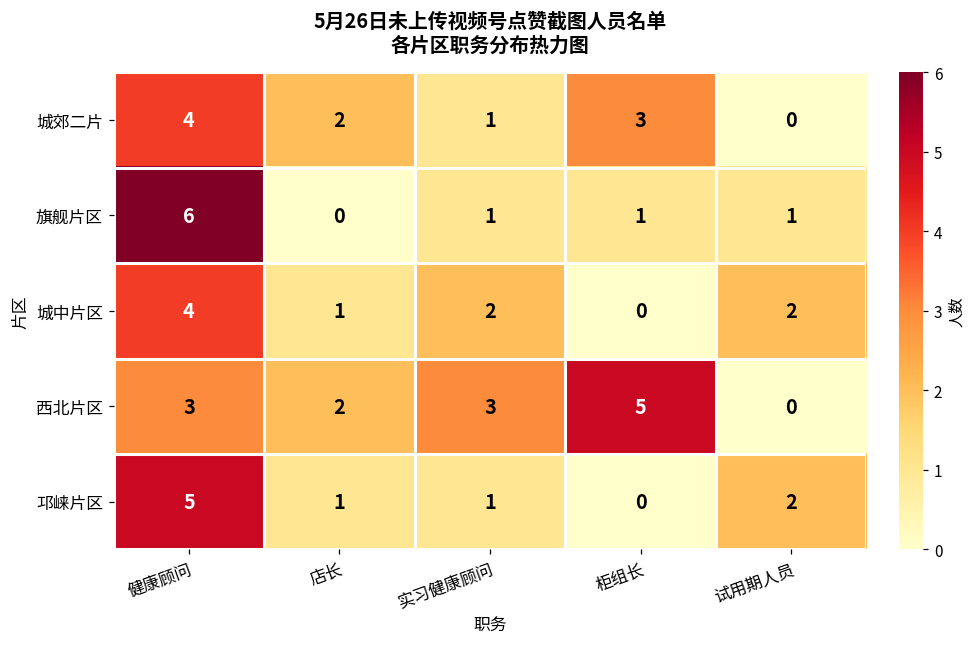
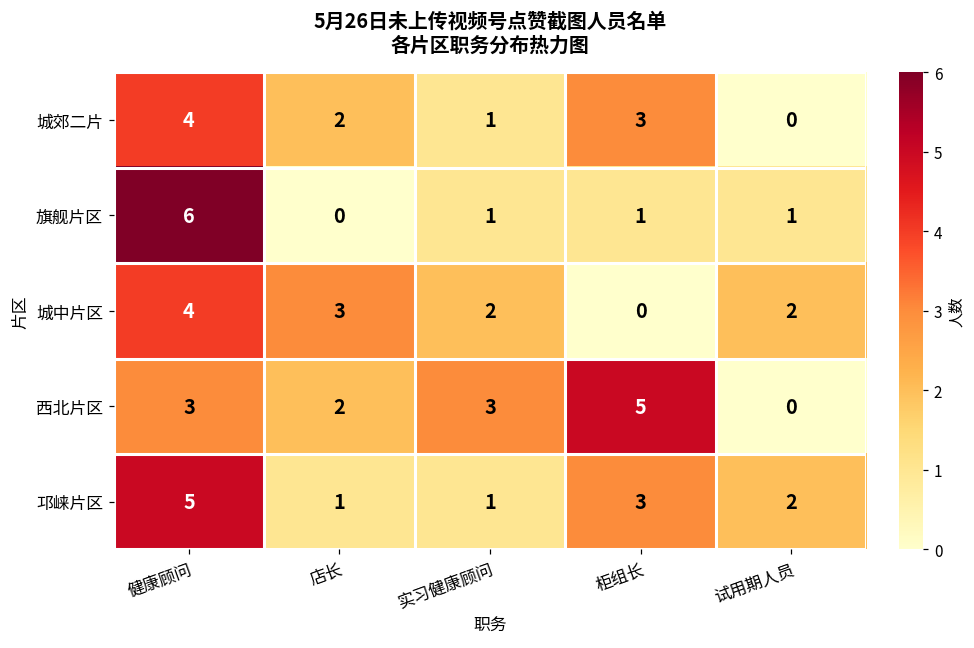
  {
    "城郊二片": {
      "健康顾问": 4,
      "店长": 2,
      "实习健康顾问": 1,
      "柜组长": 3,
      "试用期人员": 0
    },
    "旗舰片区": {
      "健康顾问": 6,
      "店长": 0,
      "实习健康顾问": 1,
      "柜组长": 1,
      "试用期人员": 1
    },
    "城中片区": {
      "健康顾问": 4,
-     "店长": 1,
+     "店长": 3,
      "实习健康顾问": 2,
      "柜组长": 0,
      "试用期人员": 2
    },
    "西北片区": {
      "健康顾问": 3,
      "店长": 2,
      "实习健康顾问": 3,
      "柜组长": 5,
      "试用期人员": 0
    },
    "邛崃片区": {
      "健康顾问": 5,
      "店长": 1,
      "实习健康顾问": 1,
-     "柜组长": 0,
+     "柜组长": 3,
      "试用期人员": 2
    }
  }
